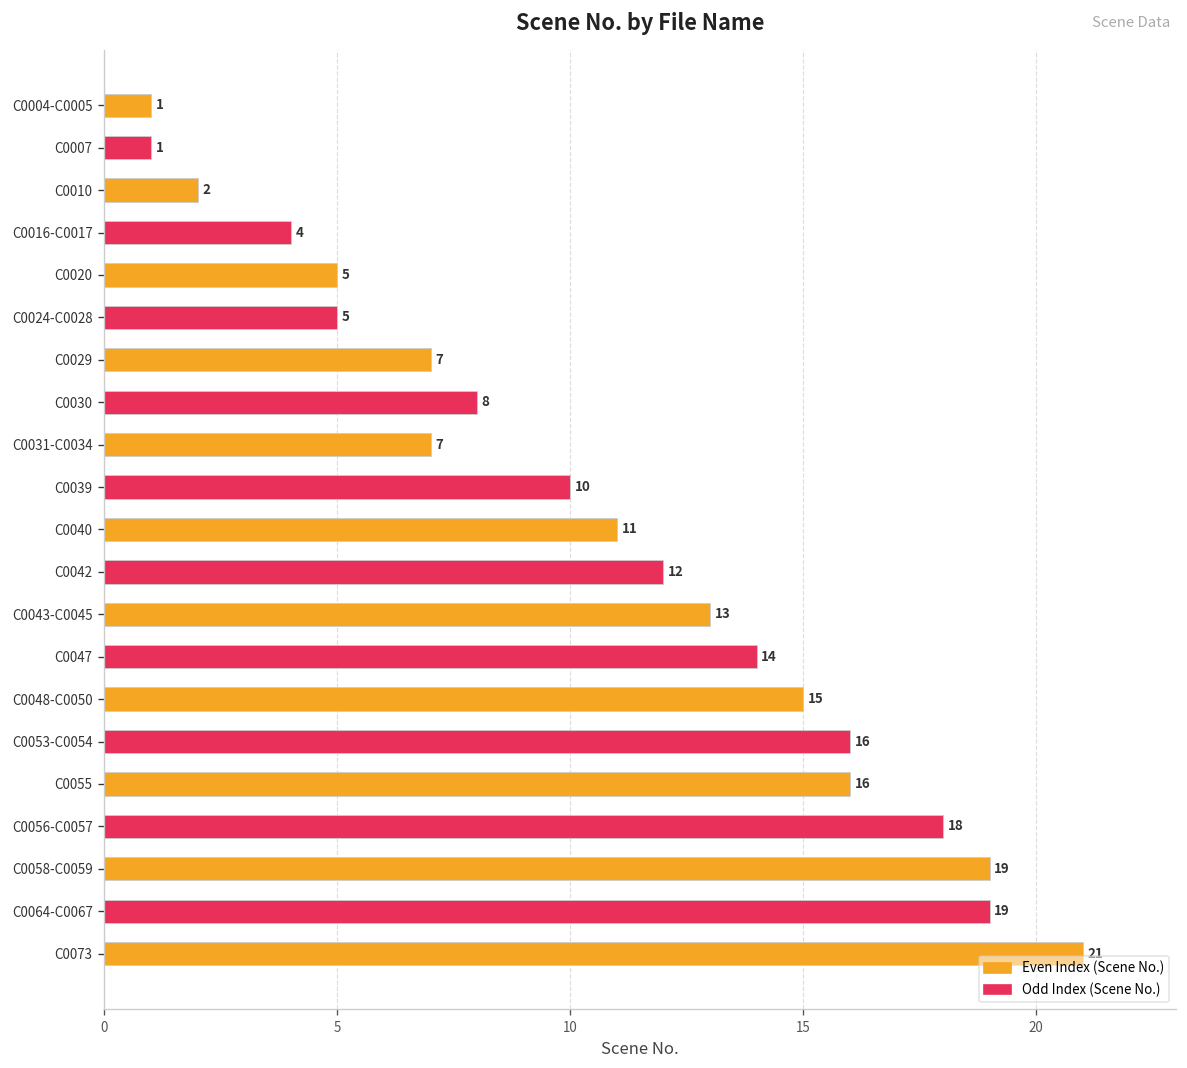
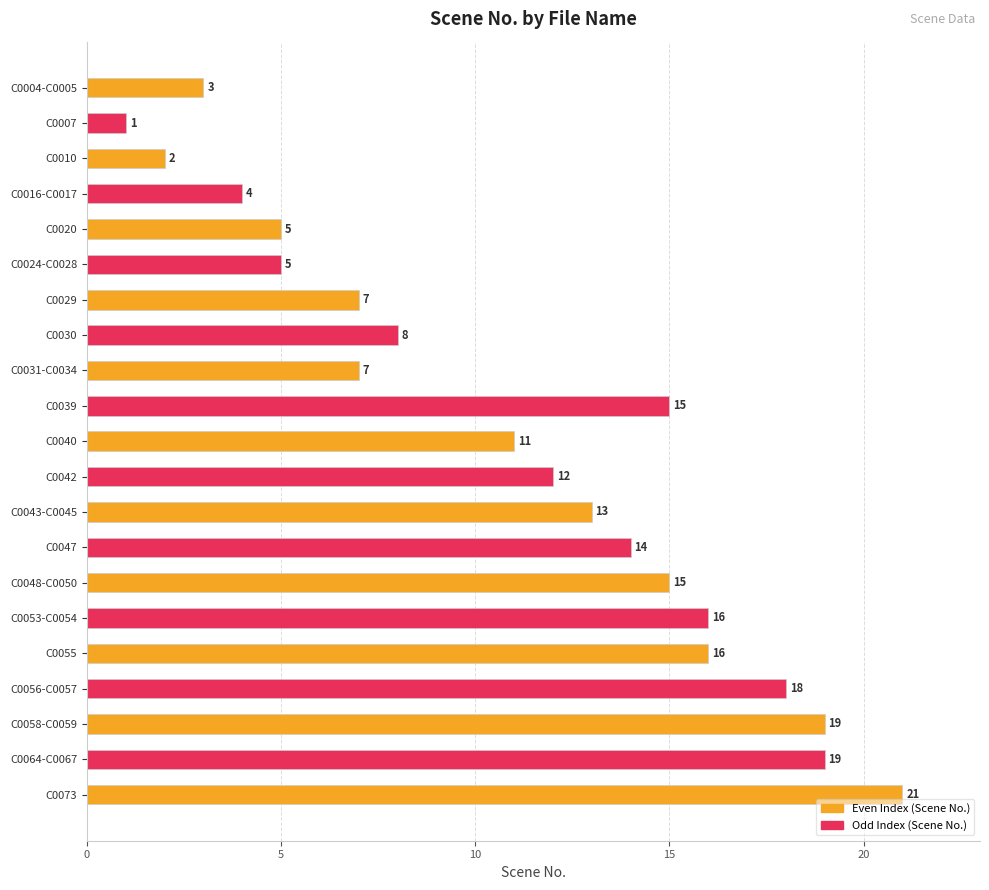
  {
-   "C0004-C0005": 1,
+   "C0004-C0005": 3,
    "C0007": 1,
    "C0010": 2,
    "C0016-C0017": 4,
    "C0020": 5,
    "C0024-C0028": 5,
    "C0029": 7,
    "C0030": 8,
    "C0031-C0034": 7,
-   "C0039": 10,
+   "C0039": 15,
    "C0040": 11,
    "C0042": 12,
    "C0043-C0045": 13,
    "C0047": 14,
    "C0048-C0050": 15,
    "C0053-C0054": 16,
    "C0055": 16,
    "C0056-C0057": 18,
    "C0058-C0059": 19,
    "C0064-C0067": 19
  }
